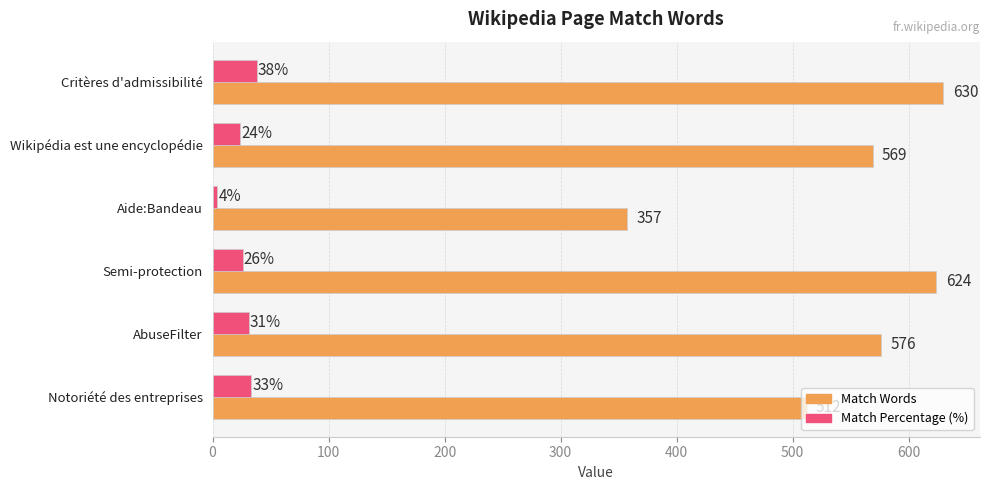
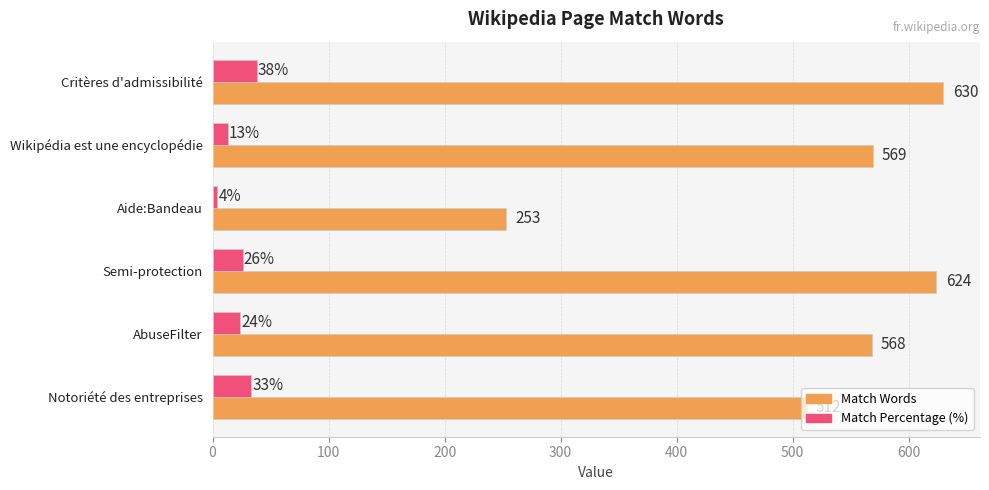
  {
    "Match Words": {
      "Critères d'admissibilité": "630",
      "Wikipédia est une encyclopédie": "569",
-     "Aide:Bandeau": "357",
+     "Aide:Bandeau": "253",
      "Semi-protection": "624",
-     "AbuseFilter": "576"
+     "AbuseFilter": "568"
    },
    "Match Percentage (%)": {
      "Critères d'admissibilité": "38%",
-     "Wikipédia est une encyclopédie": "24%",
+     "Wikipédia est une encyclopédie": "13%",
      "Aide:Bandeau": "4%",
      "Semi-protection": "26%",
-     "AbuseFilter": "31%",
+     "AbuseFilter": "24%",
      "Notoriété des entreprises": "33%"
    }
  }
